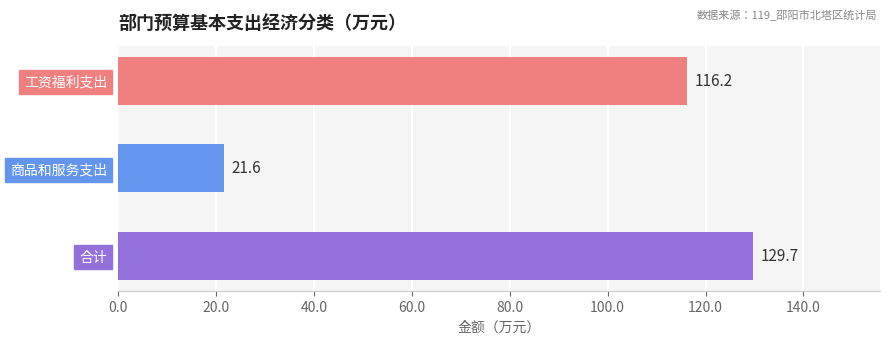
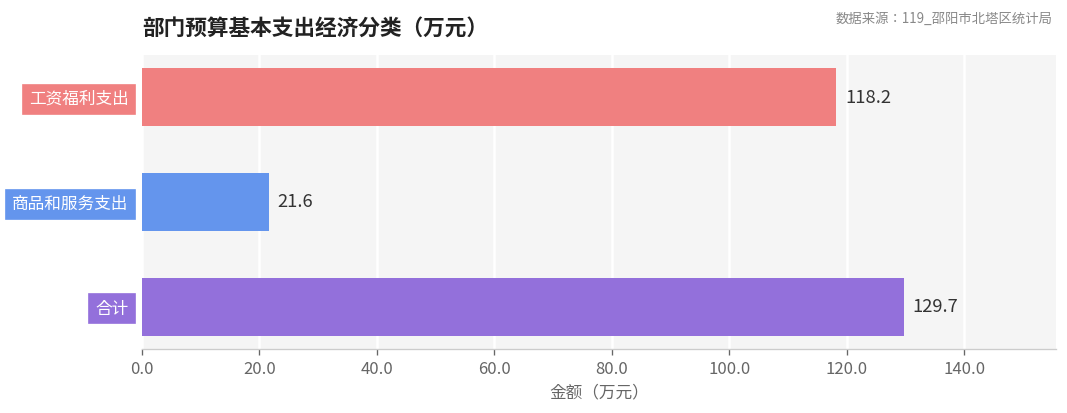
  {
-   "工资福利支出": 116.2,
+   "工资福利支出": 118.2,
    "商品和服务支出": 21.6,
    "合计": 129.7
  }
